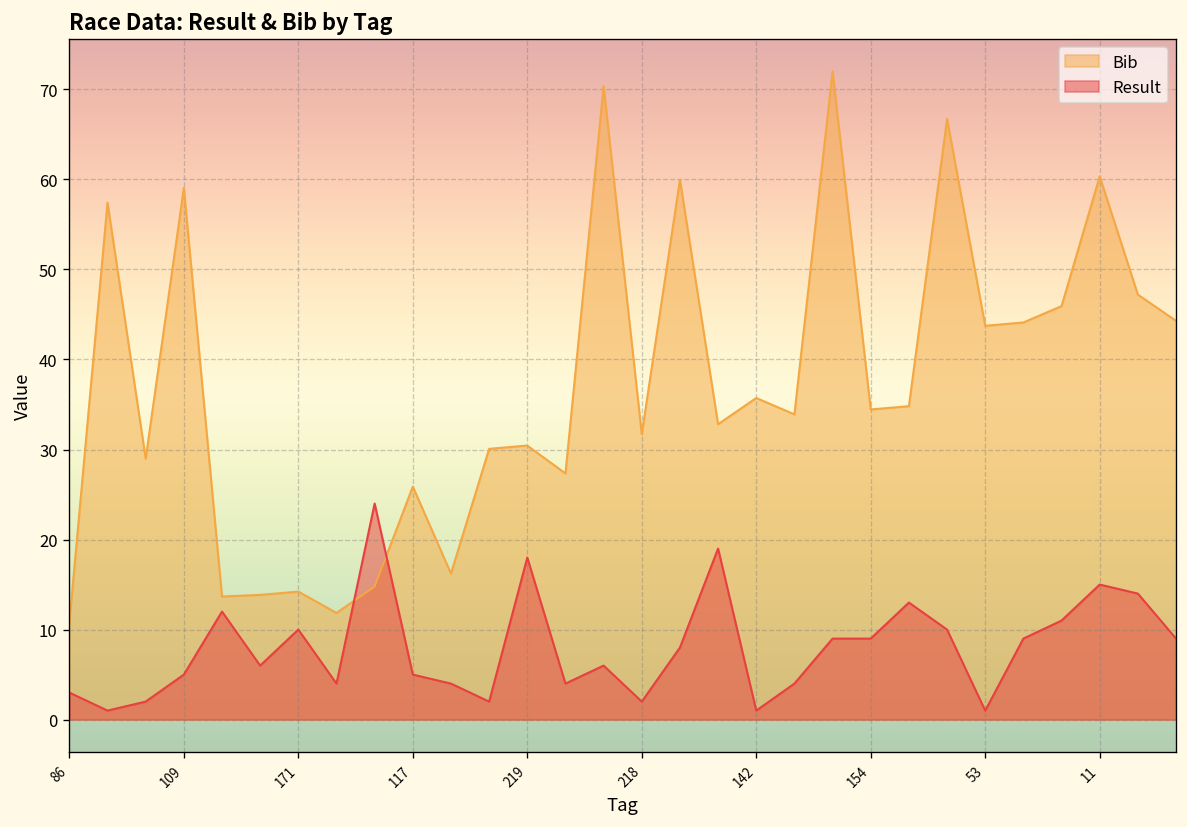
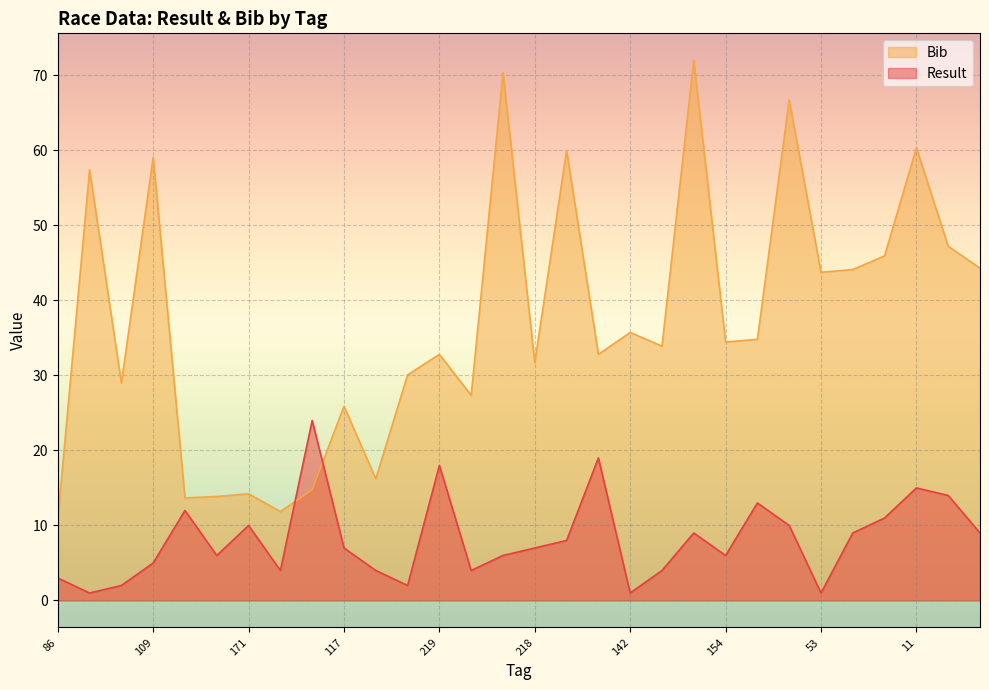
  {
    "Bib": {
      "86": 11,
      "109": 59,
      "171": 14,
      "117": 26,
-     "219": 30,
+     "219": 33,
      "218": 32,
      "142": 36,
      "154": 34,
      "53": 44
    },
    "Result": {
      "86": 3,
      "109": 5,
      "171": 10,
-     "117": 5,
+     "117": 7,
      "219": 18,
-     "218": 2,
+     "218": 7,
      "142": 1,
-     "154": 9,
+     "154": 6,
      "53": 1
    }
  }
